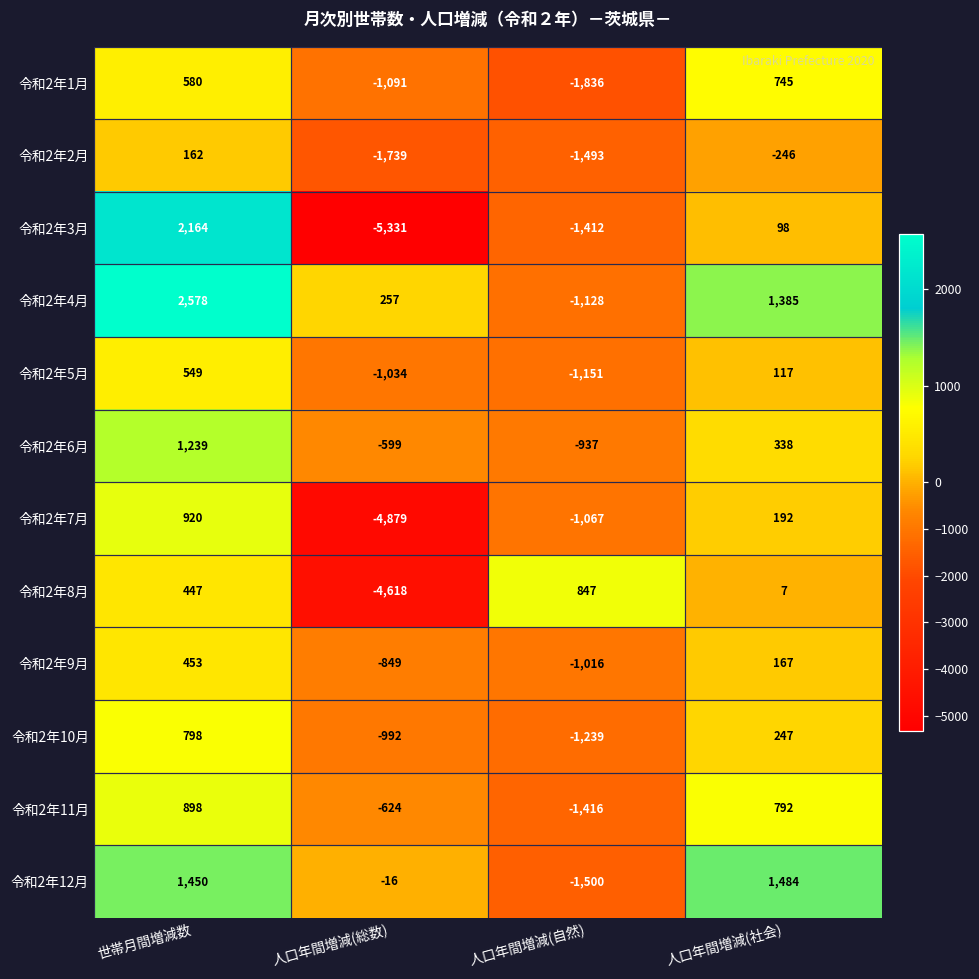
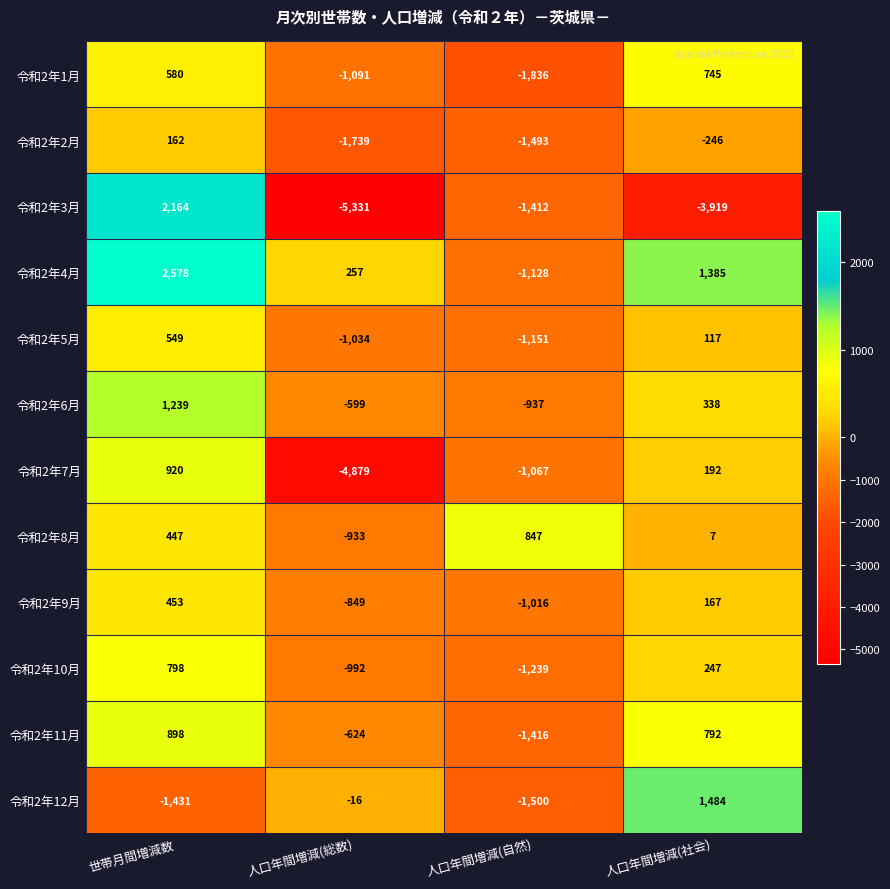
  {
    "令和2年1月": {
      "世帯月間増減数": "580",
      "人口年間増減(総数)": "-1,091",
      "人口年間増減(自然)": "-1,836"
    },
    "令和2年2月": {
      "世帯月間増減数": "162",
      "人口年間増減(総数)": "-1,739",
      "人口年間増減(自然)": "-1,493",
      "人口年間増減(社会)": "-246"
    },
    "令和2年3月": {
      "世帯月間増減数": "2,164",
      "人口年間増減(総数)": "-5,331",
      "人口年間増減(自然)": "-1,412",
-     "人口年間増減(社会)": "98"
+     "人口年間増減(社会)": "-3,919"
    },
    "令和2年4月": {
      "世帯月間増減数": "2,578",
      "人口年間増減(総数)": "257",
      "人口年間増減(自然)": "-1,128",
      "人口年間増減(社会)": "1,385"
    },
    "令和2年5月": {
      "世帯月間増減数": "549",
      "人口年間増減(総数)": "-1,034",
      "人口年間増減(自然)": "-1,151",
      "人口年間増減(社会)": "117"
    },
    "令和2年6月": {
      "世帯月間増減数": "1,239",
      "人口年間増減(総数)": "-599",
      "人口年間増減(自然)": "-937",
      "人口年間増減(社会)": "338"
    },
    "令和2年7月": {
      "世帯月間増減数": "920",
      "人口年間増減(総数)": "-4,879",
      "人口年間増減(自然)": "-1,067",
      "人口年間増減(社会)": "192"
    },
    "令和2年8月": {
      "世帯月間増減数": "447",
-     "人口年間増減(総数)": "-4,618",
+     "人口年間増減(総数)": "-933",
      "人口年間増減(自然)": "847",
      "人口年間増減(社会)": "7"
    },
    "令和2年9月": {
      "世帯月間増減数": "453",
      "人口年間増減(総数)": "-849",
      "人口年間増減(自然)": "-1,016",
      "人口年間増減(社会)": "167"
    },
    "令和2年10月": {
      "世帯月間増減数": "798",
      "人口年間増減(総数)": "-992",
      "人口年間増減(自然)": "-1,239",
      "人口年間増減(社会)": "247"
    },
    "令和2年11月": {
      "世帯月間増減数": "898",
      "人口年間増減(総数)": "-624",
      "人口年間増減(自然)": "-1,416",
      "人口年間増減(社会)": "792"
    },
    "令和2年12月": {
-     "世帯月間増減数": "1,450",
+     "世帯月間増減数": "-1,431",
      "人口年間増減(総数)": "-16",
      "人口年間増減(自然)": "-1,500",
      "人口年間増減(社会)": "1,484"
    }
  }
